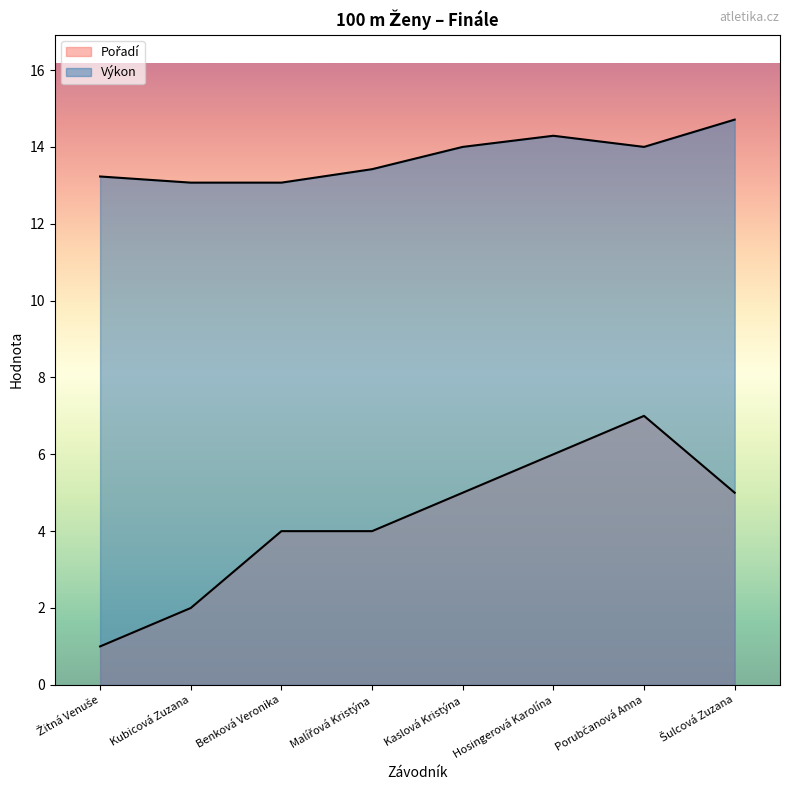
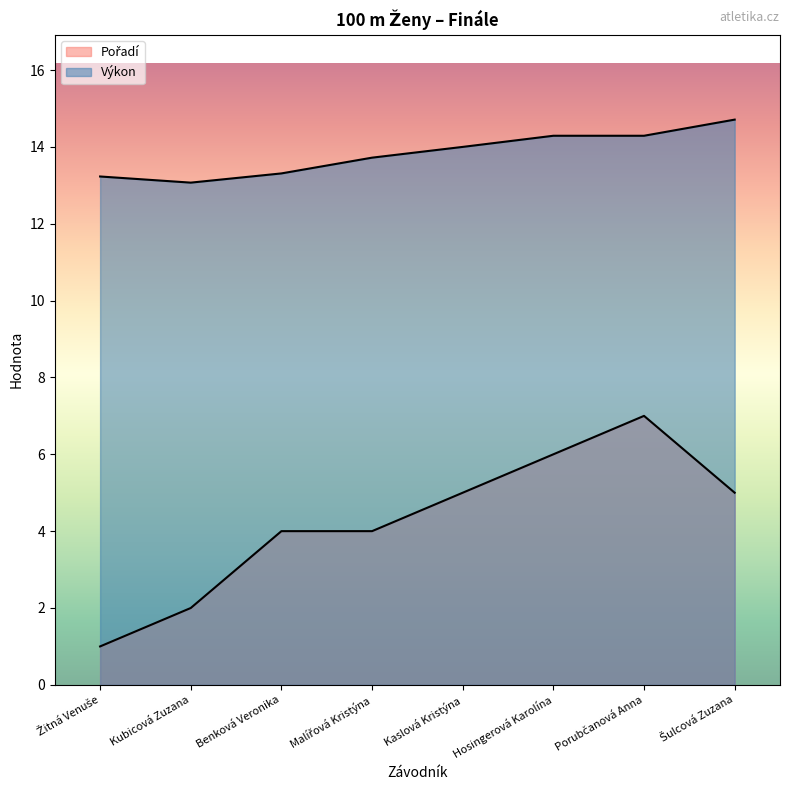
  {
    "Pořadí": {
      "Žitná Venuše": 1.0,
      "Kubicová Zuzana": 2.0,
      "Benková Veronika": 4.0,
      "Malířová Kristýna": 4.0,
      "Kaslová Kristýna": 5.0,
      "Hosingerová Karolína": 6.0,
      "Porubčanová Anna": 7.0,
      "Šulcová Zuzana": 5.0
    },
    "Výkon": {
      "Žitná Venuše": 13.2,
      "Kubicová Zuzana": 13.1,
-     "Benková Veronika": 13.1,
-     "Malířová Kristýna": 13.4,
+     "Benková Veronika": 13.3,
+     "Malířová Kristýna": 13.7,
      "Kaslová Kristýna": 14.0,
      "Hosingerová Karolína": 14.3,
-     "Porubčanová Anna": 14.0,
+     "Porubčanová Anna": 14.3,
      "Šulcová Zuzana": 14.7
    }
  }
